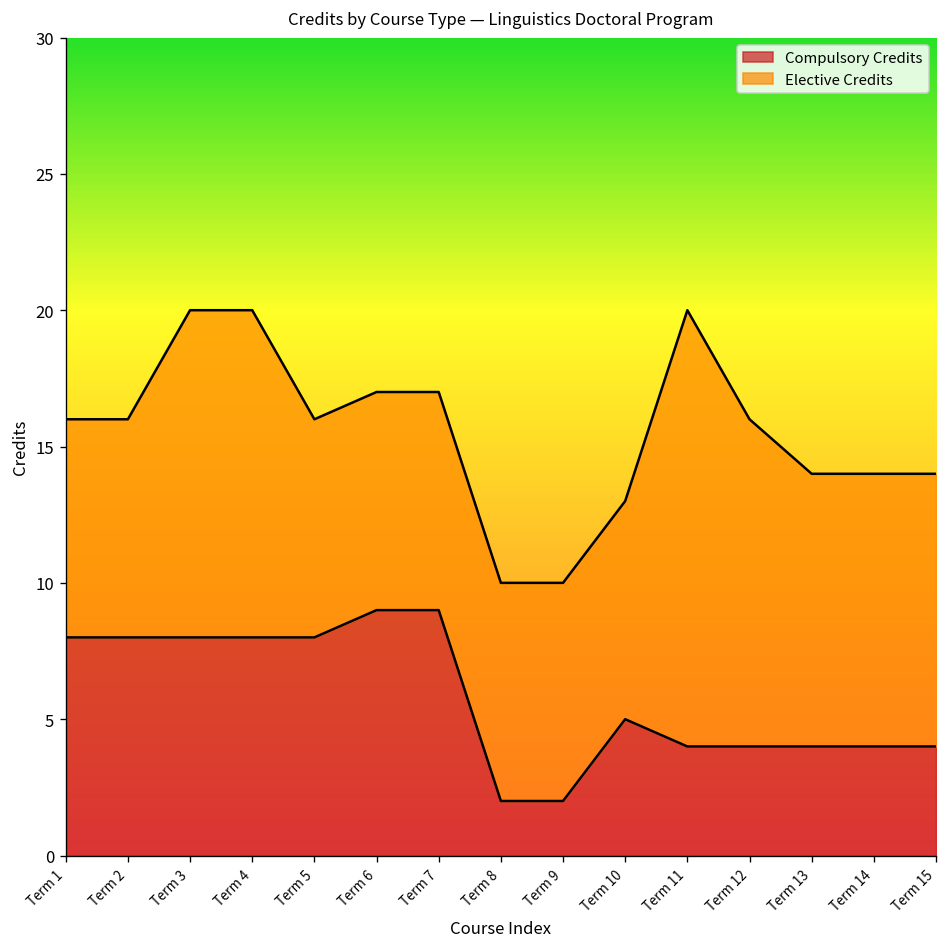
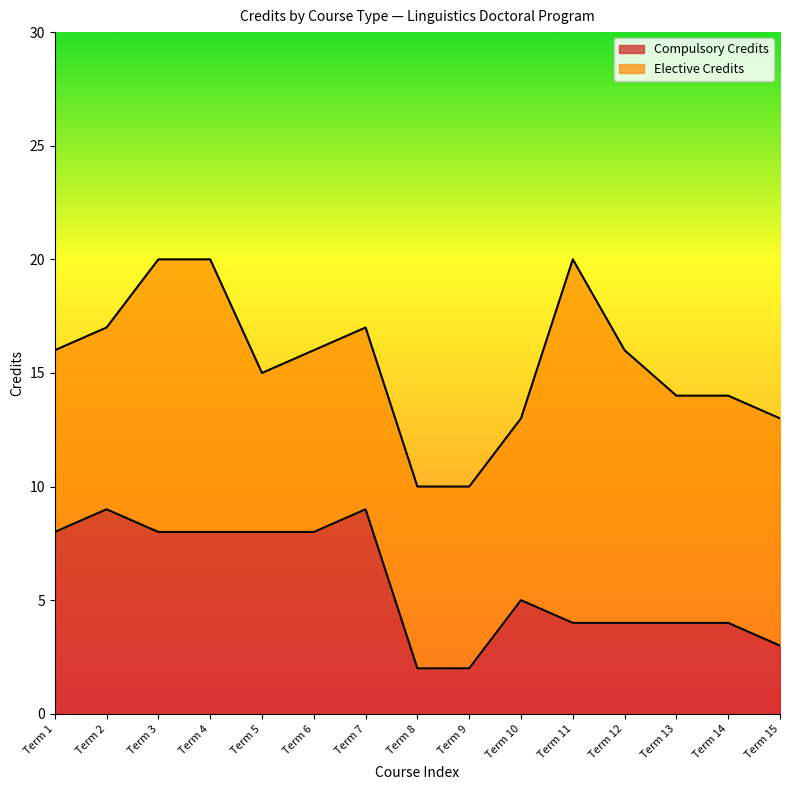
  {
    "Compulsory Credits": {
      "Term 1": 8,
-     "Term 2": 8,
+     "Term 2": 9,
      "Term 3": 8,
      "Term 4": 8,
      "Term 5": 8,
-     "Term 6": 9,
+     "Term 6": 8,
      "Term 7": 9,
      "Term 8": 2,
      "Term 9": 2,
      "Term 10": 5,
      "Term 11": 4,
      "Term 12": 4,
      "Term 13": 4,
      "Term 14": 4,
-     "Term 15": 4
+     "Term 15": 3
    },
    "Elective Credits": {
      "Term 1": 8,
      "Term 2": 8,
      "Term 3": 12,
      "Term 4": 12,
-     "Term 5": 8,
+     "Term 5": 7,
      "Term 6": 8,
      "Term 7": 8,
      "Term 8": 8,
      "Term 9": 8,
      "Term 10": 8,
      "Term 11": 16,
      "Term 12": 12,
      "Term 13": 10,
      "Term 14": 10,
      "Term 15": 10
    }
  }
